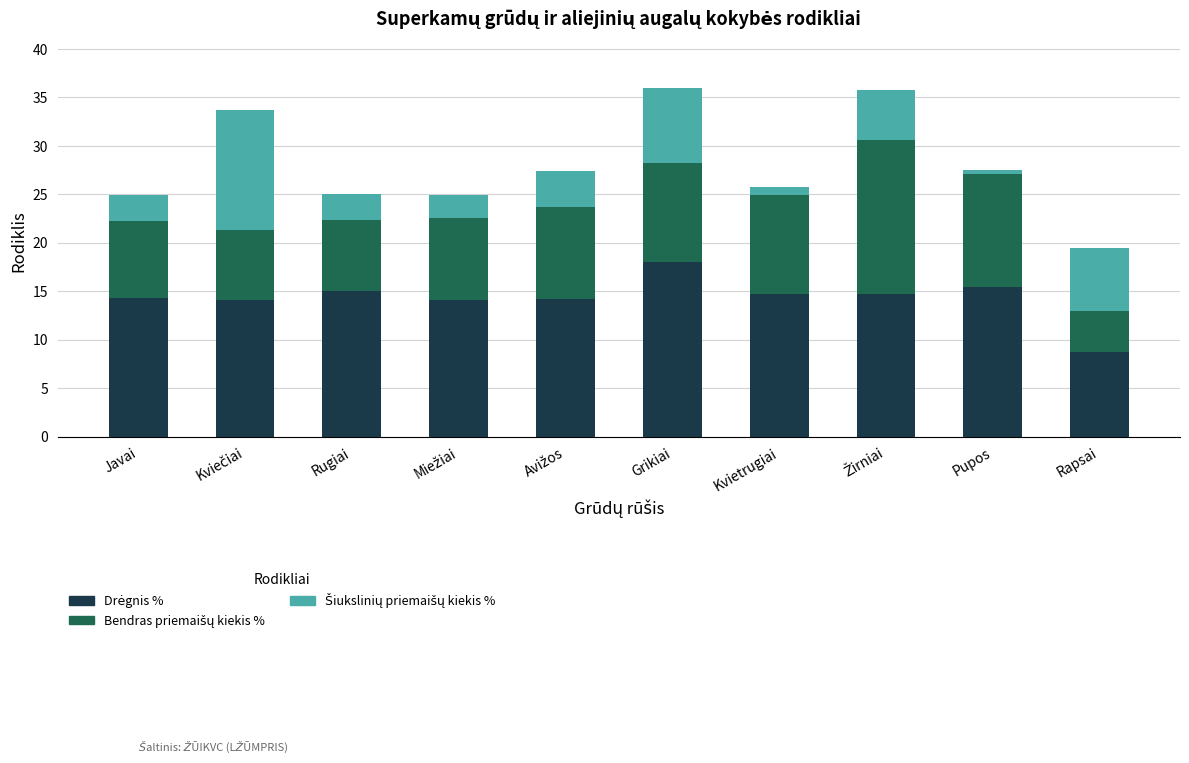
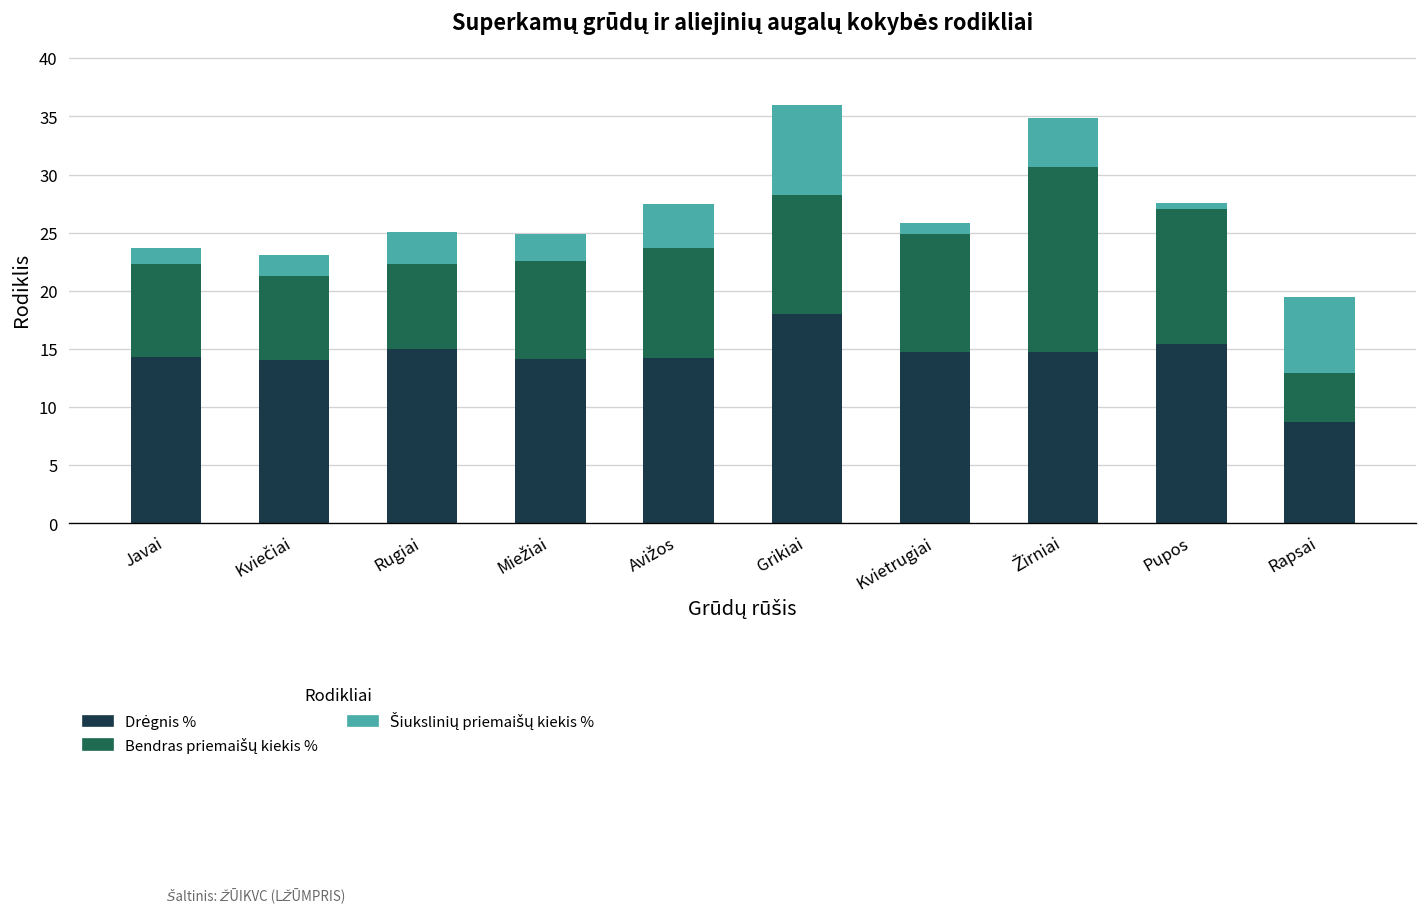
  {
    "Šiukslinių priemaišų kiekis %": {
-     "Javai": 3,
-     "Kviečiai": 12,
+     "Javai": 1,
+     "Kviečiai": 2,
      "Rugiai": 3,
      "Miežiai": 2,
      "Avižos": 4,
      "Grikiai": 8,
      "Kvietrugiai": 1,
-     "Žirniai": 5,
+     "Žirniai": 4,
      "Pupos": 0,
      "Rapsai": 6
    }
  }
